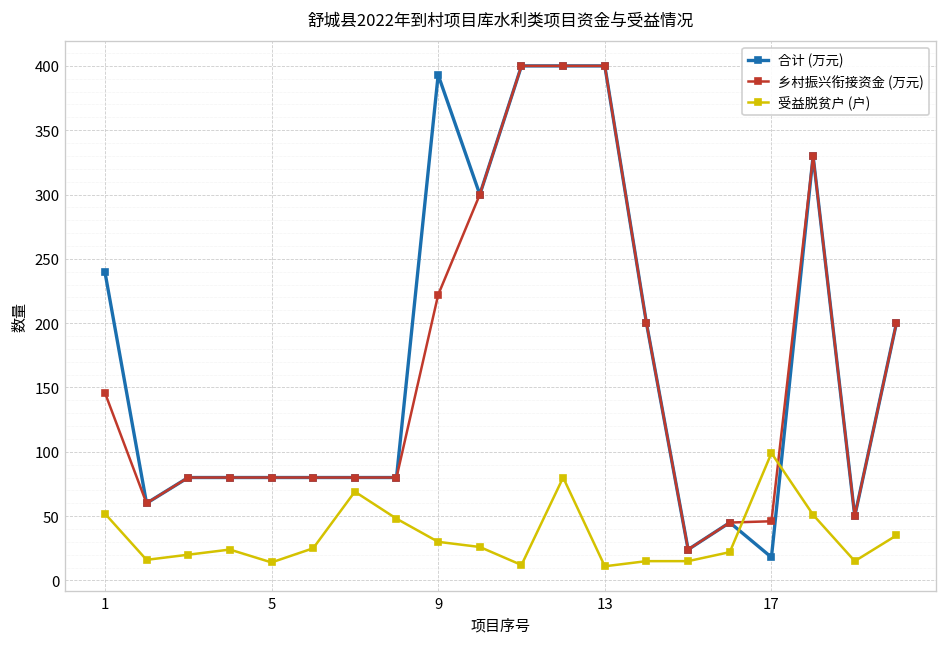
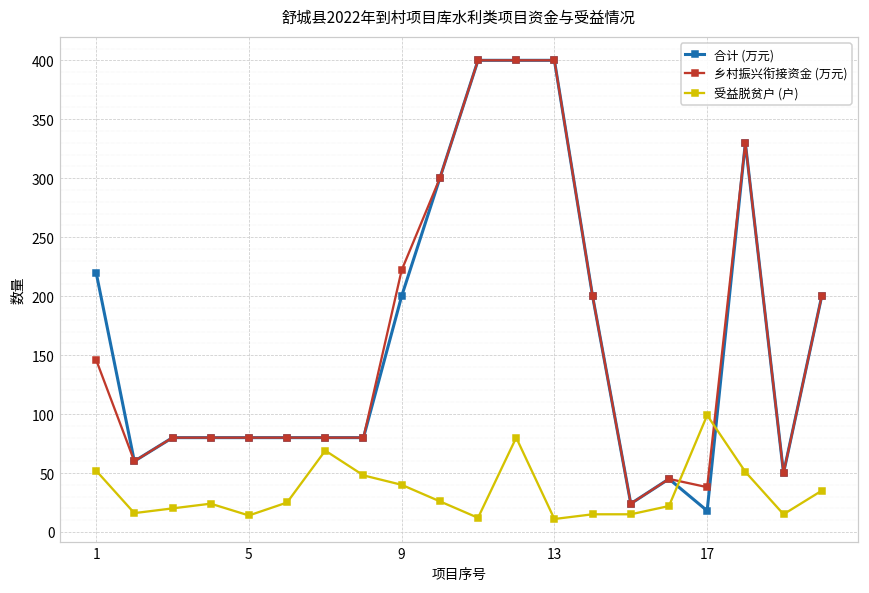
  {
    "合计 (万元)": {
-     "1": 240,
-     "9": 393,
+     "1": 220,
+     "9": 200,
      "17": 18
    },
    "乡村振兴衔接资金 (万元)": {
      "1": 146,
      "9": 222,
-     "17": 46
+     "17": 38
    },
    "受益脱贫户 (户)": {
      "1": 52,
      "5": 14,
-     "9": 30,
+     "9": 40,
      "13": 11,
      "17": 99
    }
  }
